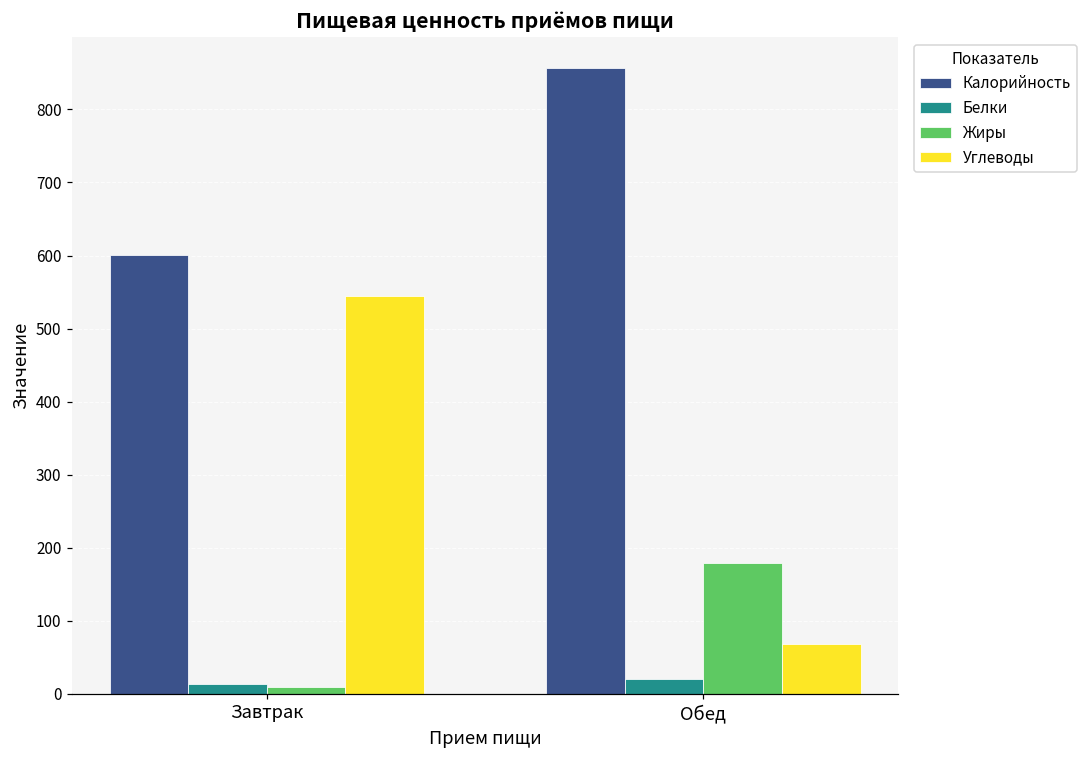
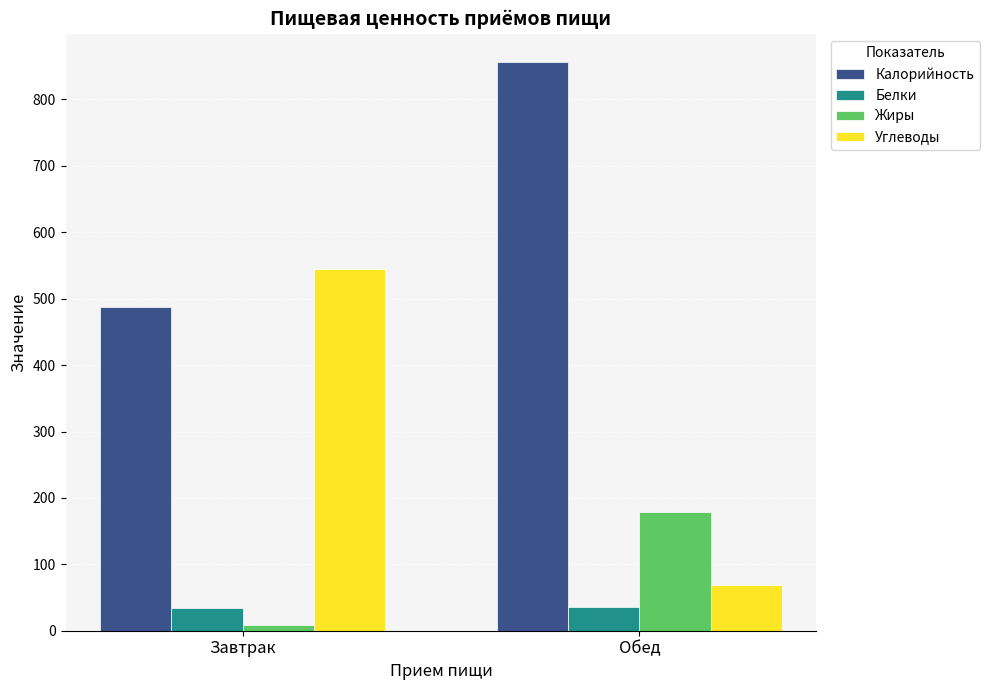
  {
    "Калорийность": {
-     "Завтрак": 600,
+     "Завтрак": 490,
      "Обед": 860
    },
    "Белки": {
-     "Завтрак": 10,
-     "Обед": 20
+     "Завтрак": 30,
+     "Обед": 40
    },
    "Жиры": {
      "Завтрак": 10,
      "Обед": 180
    },
    "Углеводы": {
      "Завтрак": 550,
      "Обед": 70
    }
  }
